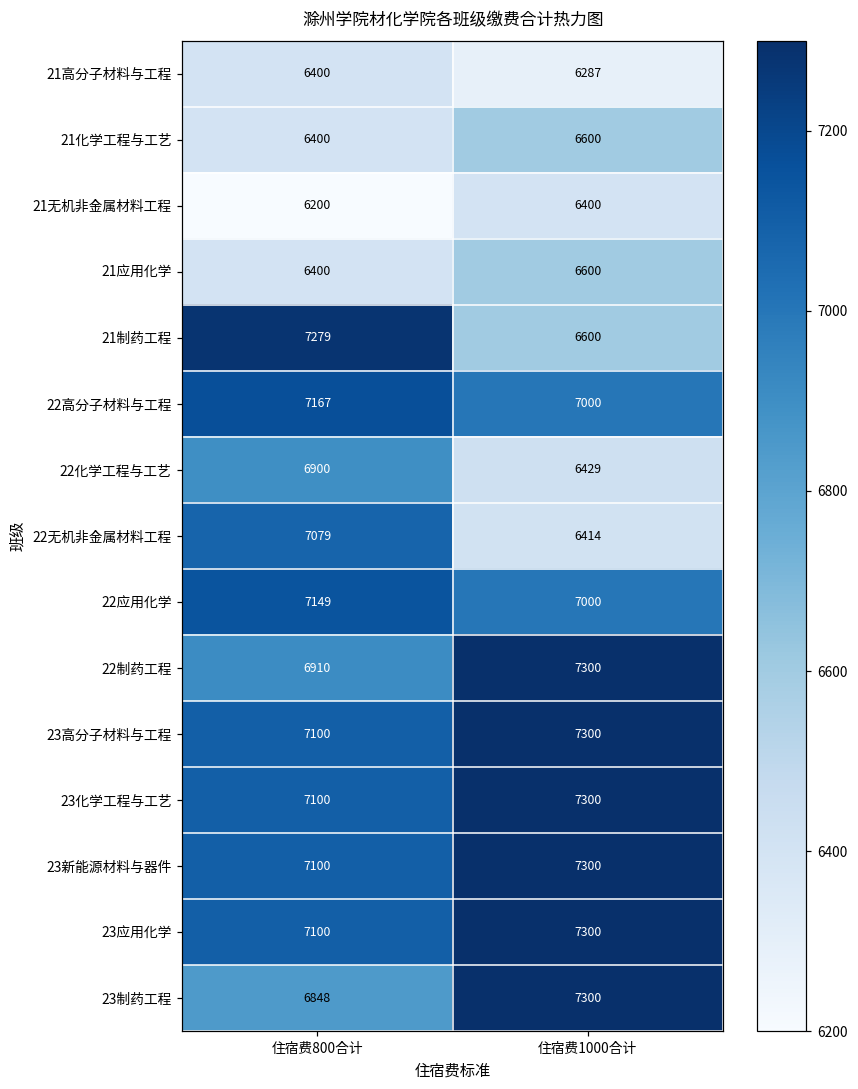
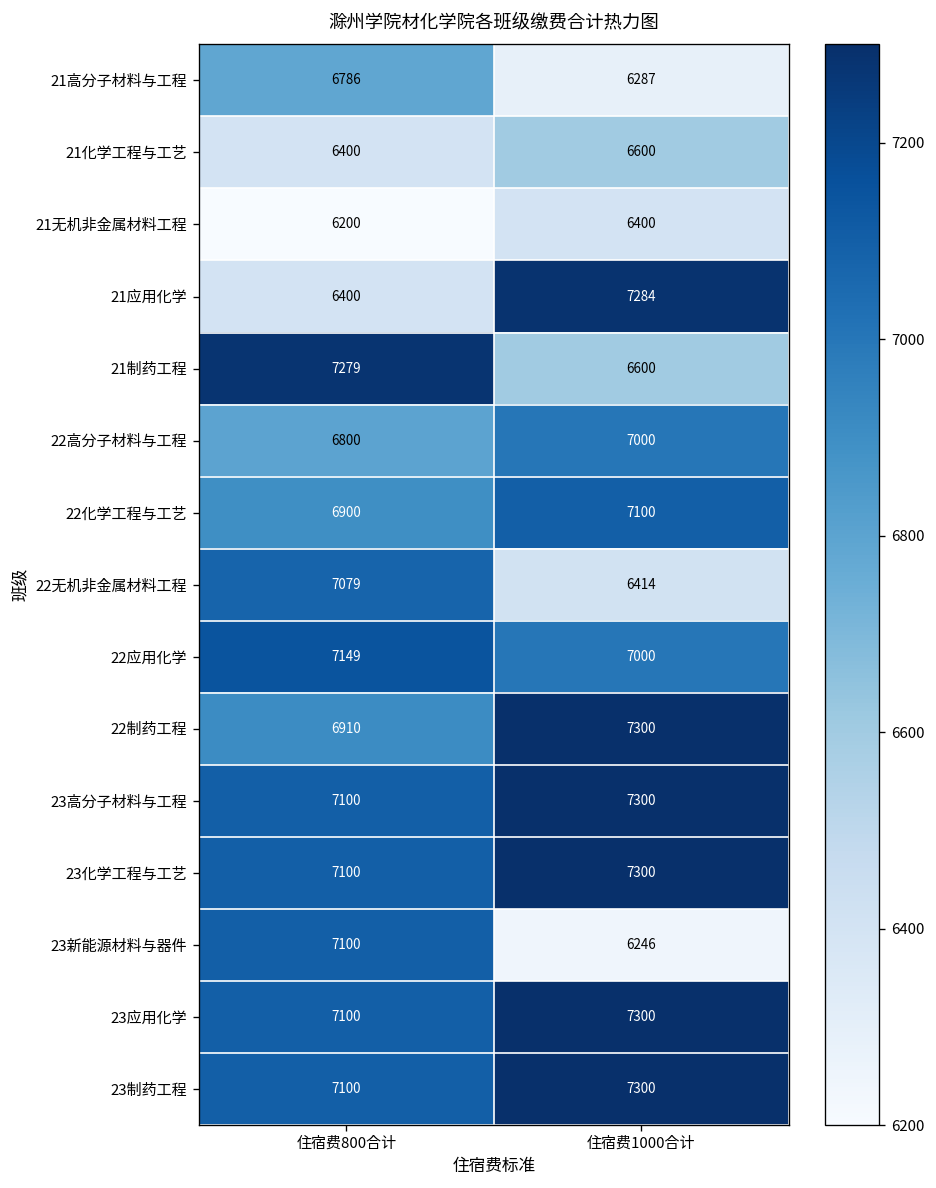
  {
    "21高分子材料与工程": {
-     "住宿费800合计": 6400,
+     "住宿费800合计": 6786,
      "住宿费1000合计": 6287
    },
    "21化学工程与工艺": {
      "住宿费800合计": 6400,
      "住宿费1000合计": 6600
    },
    "21无机非金属材料工程": {
      "住宿费800合计": 6200,
      "住宿费1000合计": 6400
    },
    "21应用化学": {
      "住宿费800合计": 6400,
-     "住宿费1000合计": 6600
+     "住宿费1000合计": 7284
    },
    "21制药工程": {
      "住宿费800合计": 7279,
      "住宿费1000合计": 6600
    },
    "22高分子材料与工程": {
-     "住宿费800合计": 7167,
+     "住宿费800合计": 6800,
      "住宿费1000合计": 7000
    },
    "22化学工程与工艺": {
      "住宿费800合计": 6900,
-     "住宿费1000合计": 6429
+     "住宿费1000合计": 7100
    },
    "22无机非金属材料工程": {
      "住宿费800合计": 7079,
      "住宿费1000合计": 6414
    },
    "22应用化学": {
      "住宿费800合计": 7149,
      "住宿费1000合计": 7000
    },
    "22制药工程": {
      "住宿费800合计": 6910,
      "住宿费1000合计": 7300
    },
    "23高分子材料与工程": {
      "住宿费800合计": 7100,
      "住宿费1000合计": 7300
    },
    "23化学工程与工艺": {
      "住宿费800合计": 7100,
      "住宿费1000合计": 7300
    },
    "23新能源材料与器件": {
      "住宿费800合计": 7100,
-     "住宿费1000合计": 7300
+     "住宿费1000合计": 6246
    },
    "23应用化学": {
      "住宿费800合计": 7100,
      "住宿费1000合计": 7300
    },
    "23制药工程": {
-     "住宿费800合计": 6848,
+     "住宿费800合计": 7100,
      "住宿费1000合计": 7300
    }
  }
